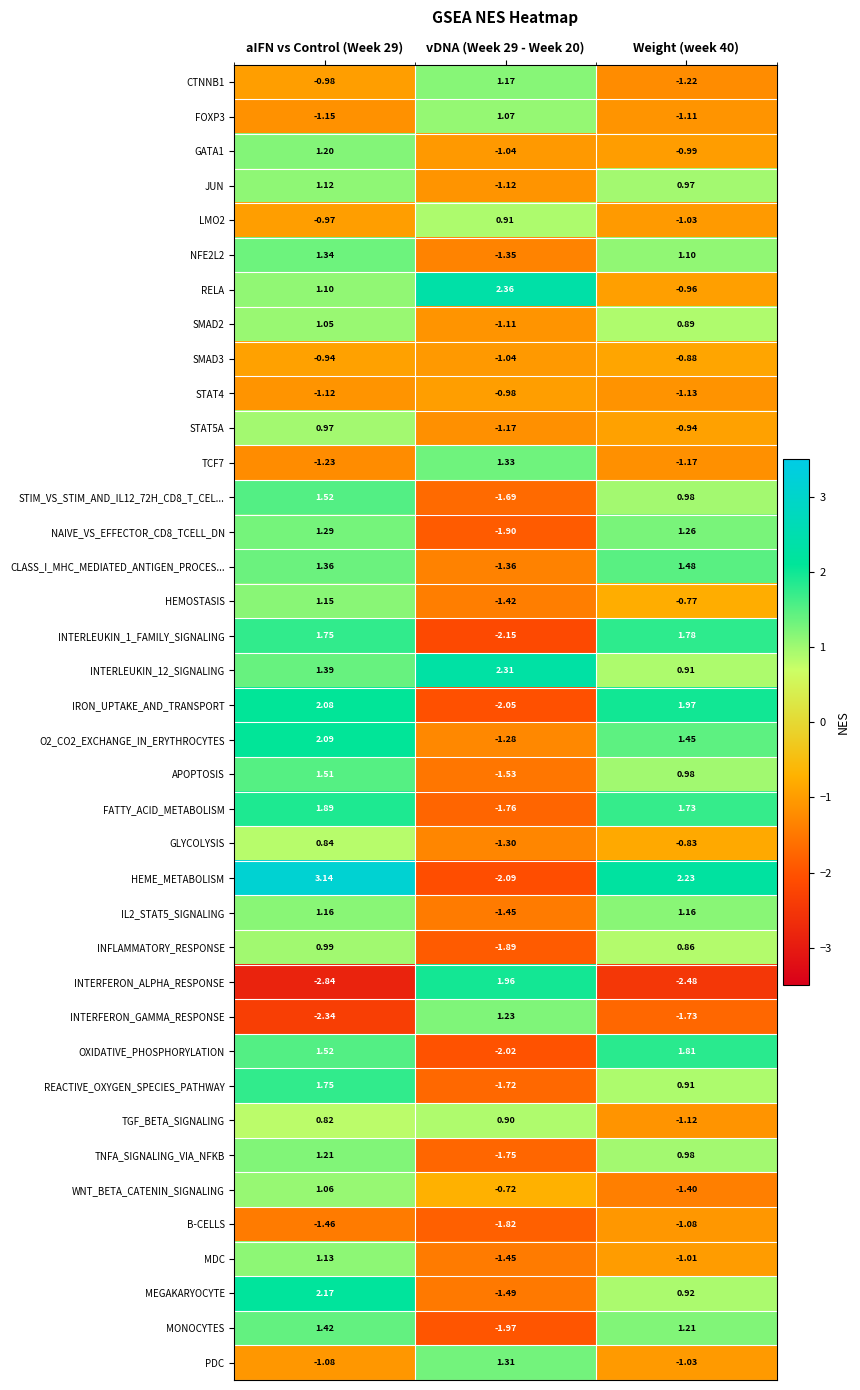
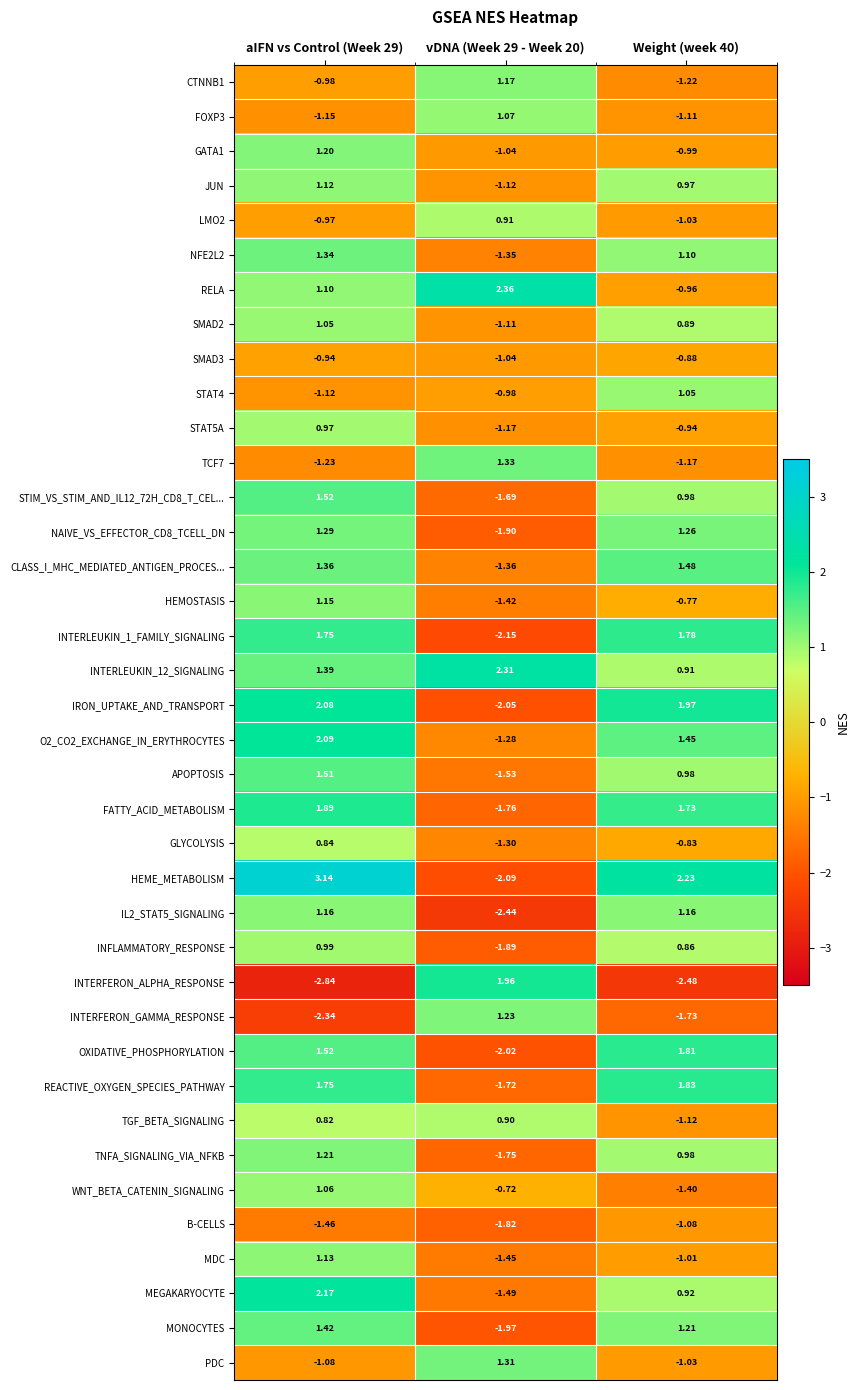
  {
    "CTNNB1": {
      "aIFN vs Control (Week 29)": -0.98,
      "vDNA (Week 29 - Week 20)": 1.17,
      "Weight (week 40)": -1.22
    },
    "FOXP3": {
      "aIFN vs Control (Week 29)": -1.15,
      "vDNA (Week 29 - Week 20)": 1.07,
      "Weight (week 40)": -1.11
    },
    "GATA1": {
      "aIFN vs Control (Week 29)": 1.20,
      "vDNA (Week 29 - Week 20)": -1.04,
      "Weight (week 40)": -0.99
    },
    "JUN": {
      "aIFN vs Control (Week 29)": 1.12,
      "vDNA (Week 29 - Week 20)": -1.12,
      "Weight (week 40)": 0.97
    },
    "LMO2": {
      "aIFN vs Control (Week 29)": -0.97,
      "vDNA (Week 29 - Week 20)": 0.91,
      "Weight (week 40)": -1.03
    },
    "NFE2L2": {
      "aIFN vs Control (Week 29)": 1.34,
      "vDNA (Week 29 - Week 20)": -1.35,
      "Weight (week 40)": 1.10
    },
    "RELA": {
      "aIFN vs Control (Week 29)": 1.10,
      "vDNA (Week 29 - Week 20)": 2.36,
      "Weight (week 40)": -0.96
    },
    "SMAD2": {
      "aIFN vs Control (Week 29)": 1.05,
      "vDNA (Week 29 - Week 20)": -1.11,
      "Weight (week 40)": 0.89
    },
    "SMAD3": {
      "aIFN vs Control (Week 29)": -0.94,
      "vDNA (Week 29 - Week 20)": -1.04,
      "Weight (week 40)": -0.88
    },
    "STAT4": {
      "aIFN vs Control (Week 29)": -1.12,
      "vDNA (Week 29 - Week 20)": -0.98,
-     "Weight (week 40)": -1.13
+     "Weight (week 40)": 1.05
    },
    "STAT5A": {
      "aIFN vs Control (Week 29)": 0.97,
      "vDNA (Week 29 - Week 20)": -1.17,
      "Weight (week 40)": -0.94
    },
    "TCF7": {
      "aIFN vs Control (Week 29)": -1.23,
      "vDNA (Week 29 - Week 20)": 1.33,
      "Weight (week 40)": -1.17
    },
    "STIM_VS_STIM_AND_IL12_72H_CD8_T_CEL...": {
      "aIFN vs Control (Week 29)": 1.52,
      "vDNA (Week 29 - Week 20)": -1.69,
      "Weight (week 40)": 0.98
    },
    "NAIVE_VS_EFFECTOR_CD8_TCELL_DN": {
      "aIFN vs Control (Week 29)": 1.29,
      "vDNA (Week 29 - Week 20)": -1.90,
      "Weight (week 40)": 1.26
    },
    "CLASS_I_MHC_MEDIATED_ANTIGEN_PROCES...": {
      "aIFN vs Control (Week 29)": 1.36,
      "vDNA (Week 29 - Week 20)": -1.36,
      "Weight (week 40)": 1.48
    },
    "HEMOSTASIS": {
      "aIFN vs Control (Week 29)": 1.15,
      "vDNA (Week 29 - Week 20)": -1.42,
      "Weight (week 40)": -0.77
    },
    "INTERLEUKIN_1_FAMILY_SIGNALING": {
      "aIFN vs Control (Week 29)": 1.75,
      "vDNA (Week 29 - Week 20)": -2.15,
      "Weight (week 40)": 1.78
    },
    "INTERLEUKIN_12_SIGNALING": {
      "aIFN vs Control (Week 29)": 1.39,
      "vDNA (Week 29 - Week 20)": 2.31,
      "Weight (week 40)": 0.91
    },
    "IRON_UPTAKE_AND_TRANSPORT": {
      "aIFN vs Control (Week 29)": 2.08,
      "vDNA (Week 29 - Week 20)": -2.05,
      "Weight (week 40)": 1.97
    },
    "O2_CO2_EXCHANGE_IN_ERYTHROCYTES": {
      "aIFN vs Control (Week 29)": 2.09,
      "vDNA (Week 29 - Week 20)": -1.28,
      "Weight (week 40)": 1.45
    },
    "APOPTOSIS": {
      "aIFN vs Control (Week 29)": 1.51,
      "vDNA (Week 29 - Week 20)": -1.53,
      "Weight (week 40)": 0.98
    },
    "FATTY_ACID_METABOLISM": {
      "aIFN vs Control (Week 29)": 1.89,
      "vDNA (Week 29 - Week 20)": -1.76,
      "Weight (week 40)": 1.73
    },
    "GLYCOLYSIS": {
      "aIFN vs Control (Week 29)": 0.84,
      "vDNA (Week 29 - Week 20)": -1.30,
      "Weight (week 40)": -0.83
    },
    "HEME_METABOLISM": {
      "aIFN vs Control (Week 29)": 3.14,
      "vDNA (Week 29 - Week 20)": -2.09,
      "Weight (week 40)": 2.23
    },
    "IL2_STAT5_SIGNALING": {
      "aIFN vs Control (Week 29)": 1.16,
-     "vDNA (Week 29 - Week 20)": -1.45,
+     "vDNA (Week 29 - Week 20)": -2.44,
      "Weight (week 40)": 1.16
    },
    "INFLAMMATORY_RESPONSE": {
      "aIFN vs Control (Week 29)": 0.99,
      "vDNA (Week 29 - Week 20)": -1.89,
      "Weight (week 40)": 0.86
    },
    "INTERFERON_ALPHA_RESPONSE": {
      "aIFN vs Control (Week 29)": -2.84,
      "vDNA (Week 29 - Week 20)": 1.96,
      "Weight (week 40)": -2.48
    },
    "INTERFERON_GAMMA_RESPONSE": {
      "aIFN vs Control (Week 29)": -2.34,
      "vDNA (Week 29 - Week 20)": 1.23,
      "Weight (week 40)": -1.73
    },
    "OXIDATIVE_PHOSPHORYLATION": {
      "aIFN vs Control (Week 29)": 1.52,
      "vDNA (Week 29 - Week 20)": -2.02,
      "Weight (week 40)": 1.81
    },
    "REACTIVE_OXYGEN_SPECIES_PATHWAY": {
      "aIFN vs Control (Week 29)": 1.75,
      "vDNA (Week 29 - Week 20)": -1.72,
-     "Weight (week 40)": 0.91
+     "Weight (week 40)": 1.83
    },
    "TGF_BETA_SIGNALING": {
      "aIFN vs Control (Week 29)": 0.82,
      "vDNA (Week 29 - Week 20)": 0.90,
      "Weight (week 40)": -1.12
    },
    "TNFA_SIGNALING_VIA_NFKB": {
      "aIFN vs Control (Week 29)": 1.21,
      "vDNA (Week 29 - Week 20)": -1.75,
      "Weight (week 40)": 0.98
    },
    "WNT_BETA_CATENIN_SIGNALING": {
      "aIFN vs Control (Week 29)": 1.06,
      "vDNA (Week 29 - Week 20)": -0.72,
      "Weight (week 40)": -1.40
    },
    "B-CELLS": {
      "aIFN vs Control (Week 29)": -1.46,
      "vDNA (Week 29 - Week 20)": -1.82,
      "Weight (week 40)": -1.08
    },
    "MDC": {
      "aIFN vs Control (Week 29)": 1.13,
      "vDNA (Week 29 - Week 20)": -1.45,
      "Weight (week 40)": -1.01
    },
    "MEGAKARYOCYTE": {
      "aIFN vs Control (Week 29)": 2.17,
      "vDNA (Week 29 - Week 20)": -1.49,
      "Weight (week 40)": 0.92
    },
    "MONOCYTES": {
      "aIFN vs Control (Week 29)": 1.42,
      "vDNA (Week 29 - Week 20)": -1.97,
      "Weight (week 40)": 1.21
    },
    "PDC": {
      "aIFN vs Control (Week 29)": -1.08,
      "vDNA (Week 29 - Week 20)": 1.31,
      "Weight (week 40)": -1.03
    }
  }
